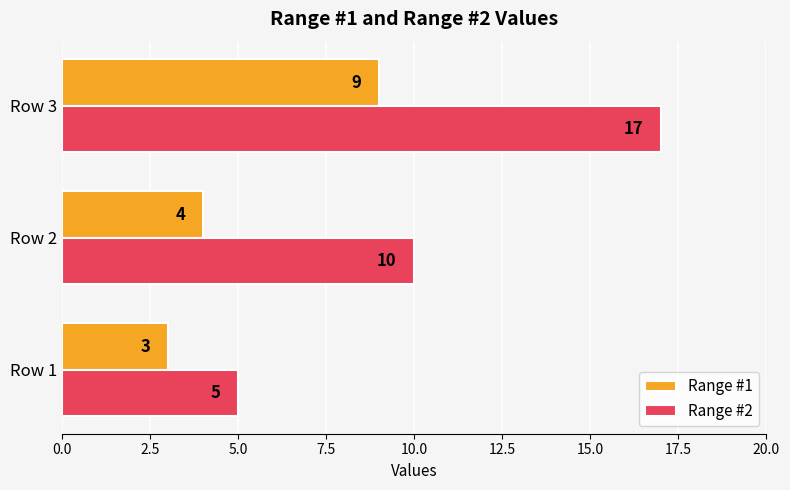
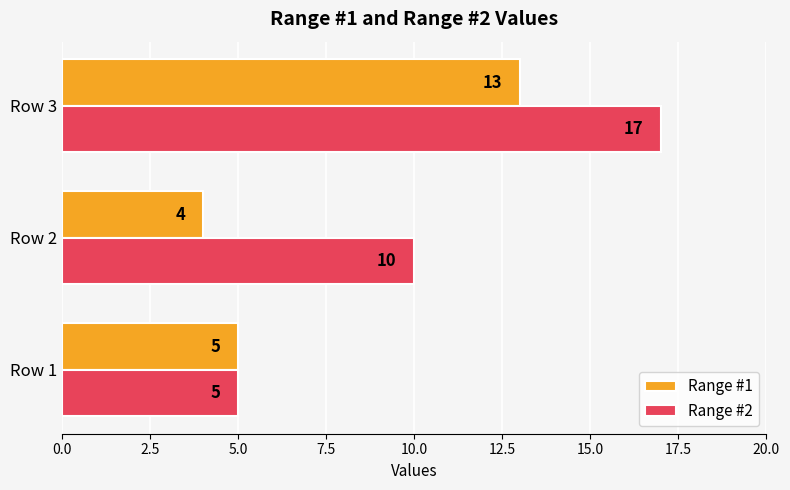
  {
    "Range #1": {
-     "Row 3": 9,
+     "Row 3": 13,
      "Row 2": 4,
-     "Row 1": 3
+     "Row 1": 5
    },
    "Range #2": {
      "Row 3": 17,
      "Row 2": 10,
      "Row 1": 5
    }
  }
